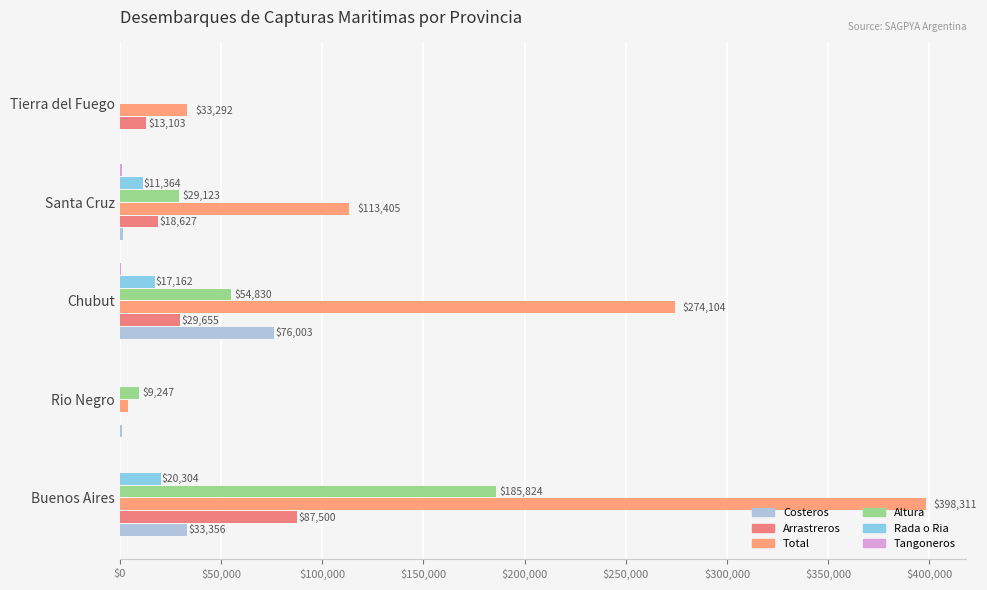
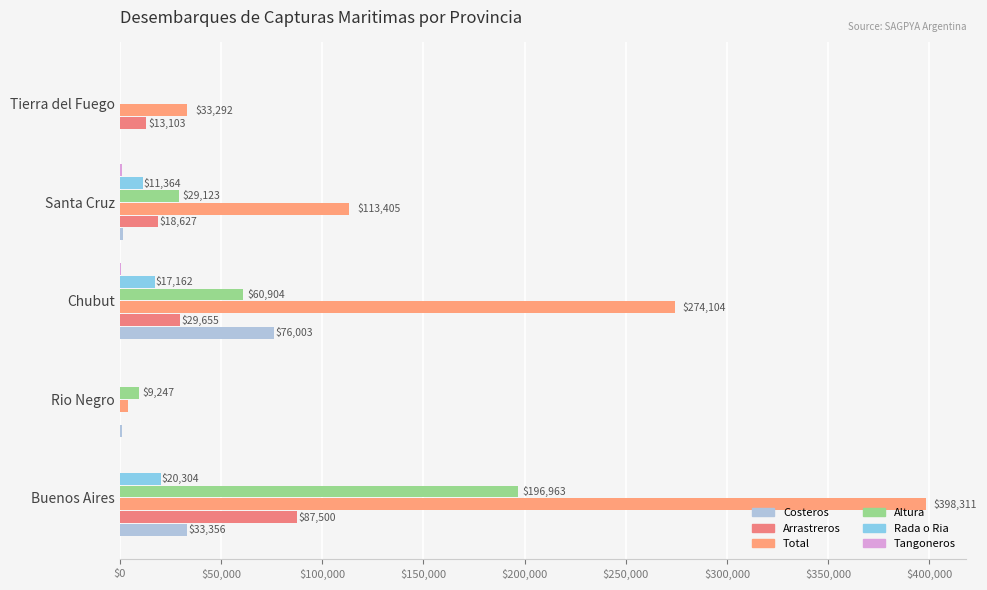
  {
    "Altura": {
      "Santa Cruz": "$29,123",
-     "Chubut": "$54,830",
+     "Chubut": "$60,904",
      "Rio Negro": "$9,247",
-     "Buenos Aires": "$185,824"
+     "Buenos Aires": "$196,963"
    }
  }
